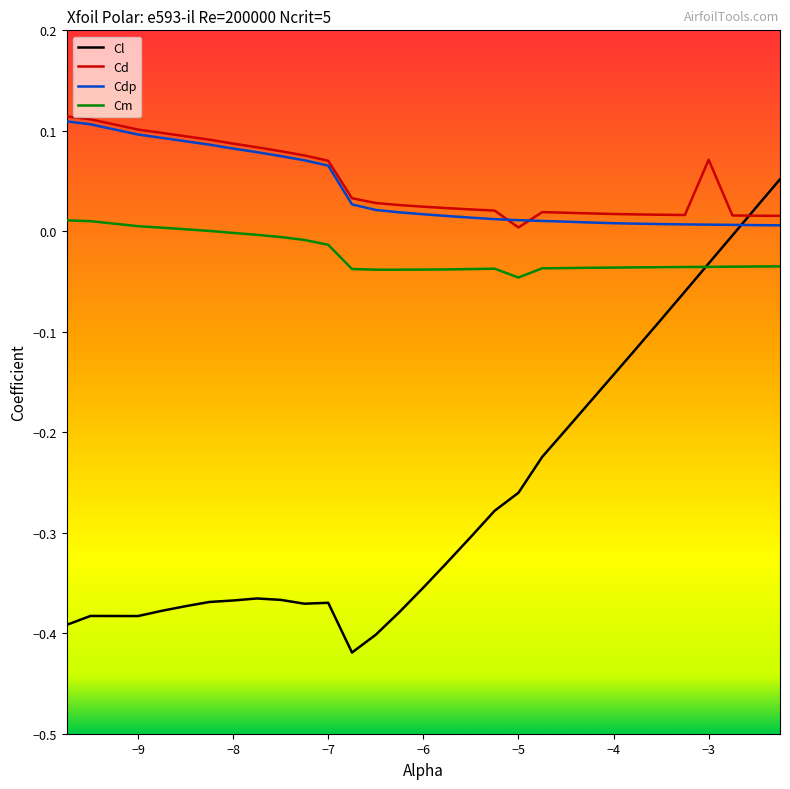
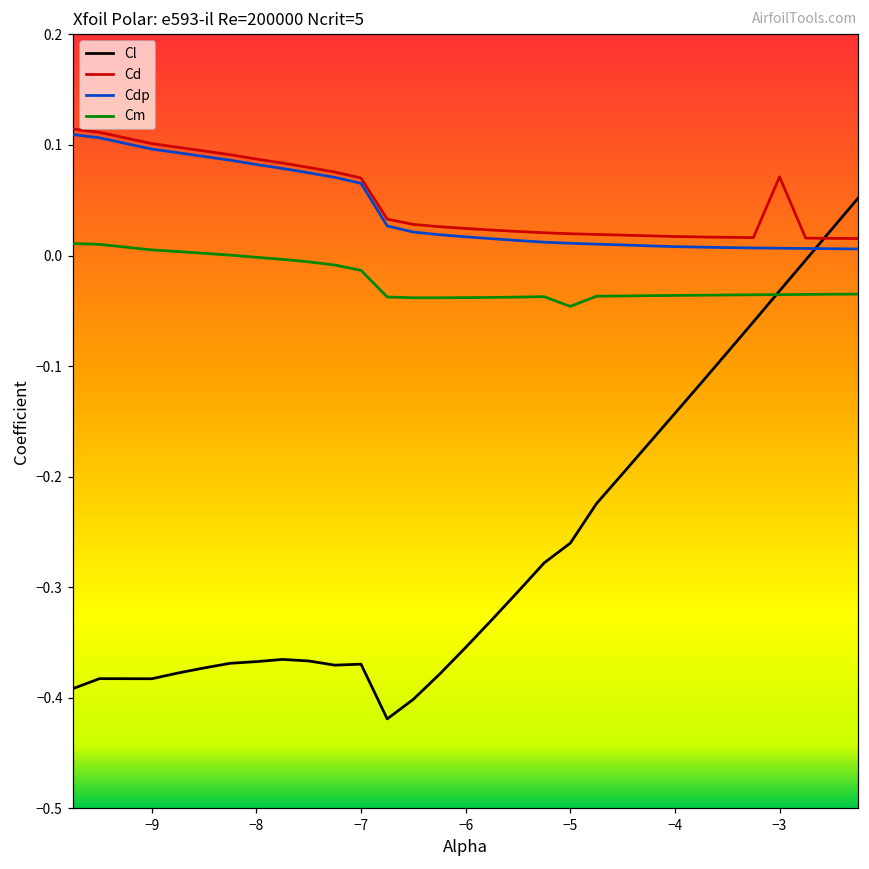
  {
    "Cl": {
      "−9": -0.383,
      "−8": -0.367,
      "−7": -0.370,
      "−6": -0.355,
      "−5": -0.260,
      "−4": -0.143,
      "−3": -0.032
    },
    "Cd": {
      "−9": 0.101,
      "−8": 0.087,
      "−7": 0.070,
      "−6": 0.024,
-     "−5": 0.004,
+     "−5": 0.020,
      "−4": 0.017,
      "−3": 0.071
    },
    "Cdp": {
      "−9": 0.096,
      "−8": 0.082,
      "−7": 0.065,
      "−6": 0.017,
      "−5": 0.011,
      "−4": 0.008,
      "−3": 0.007
    },
    "Cm": {
      "−9": 0.005,
      "−8": -0.002,
      "−7": -0.013,
      "−6": -0.038,
      "−5": -0.046,
      "−4": -0.036,
      "−3": -0.035
    }
  }
